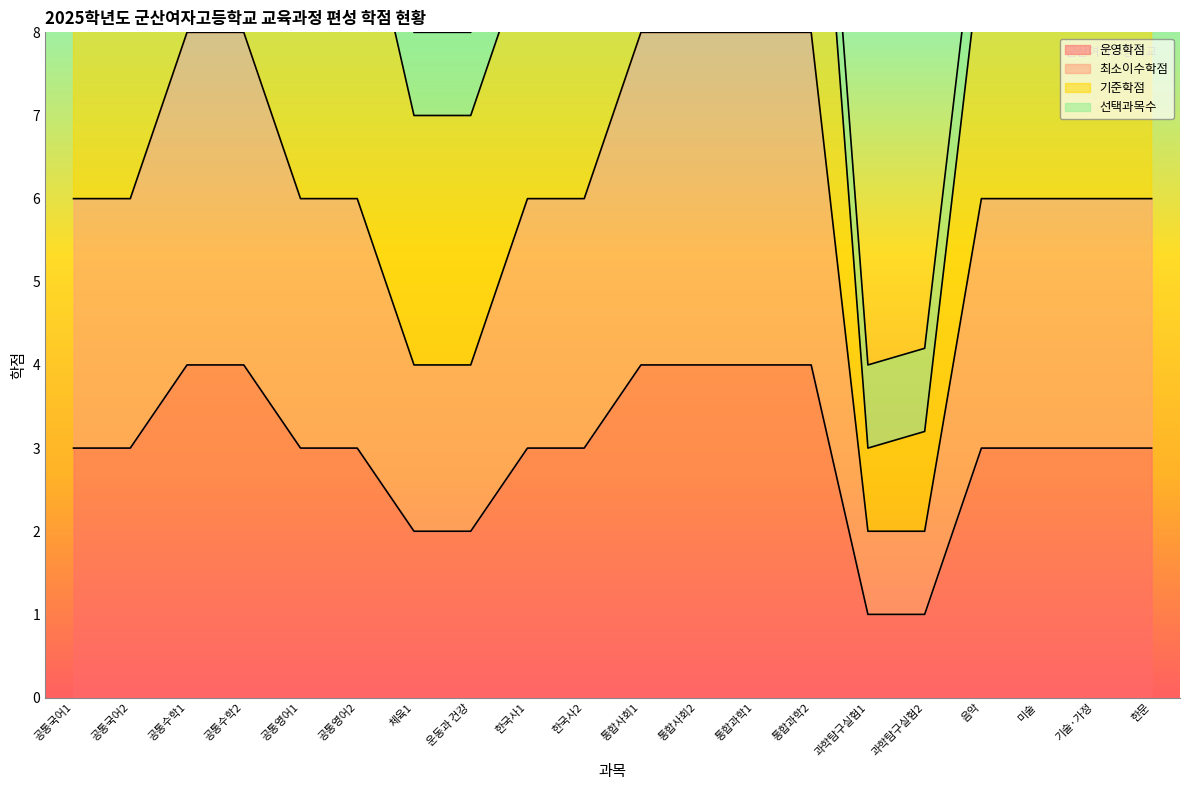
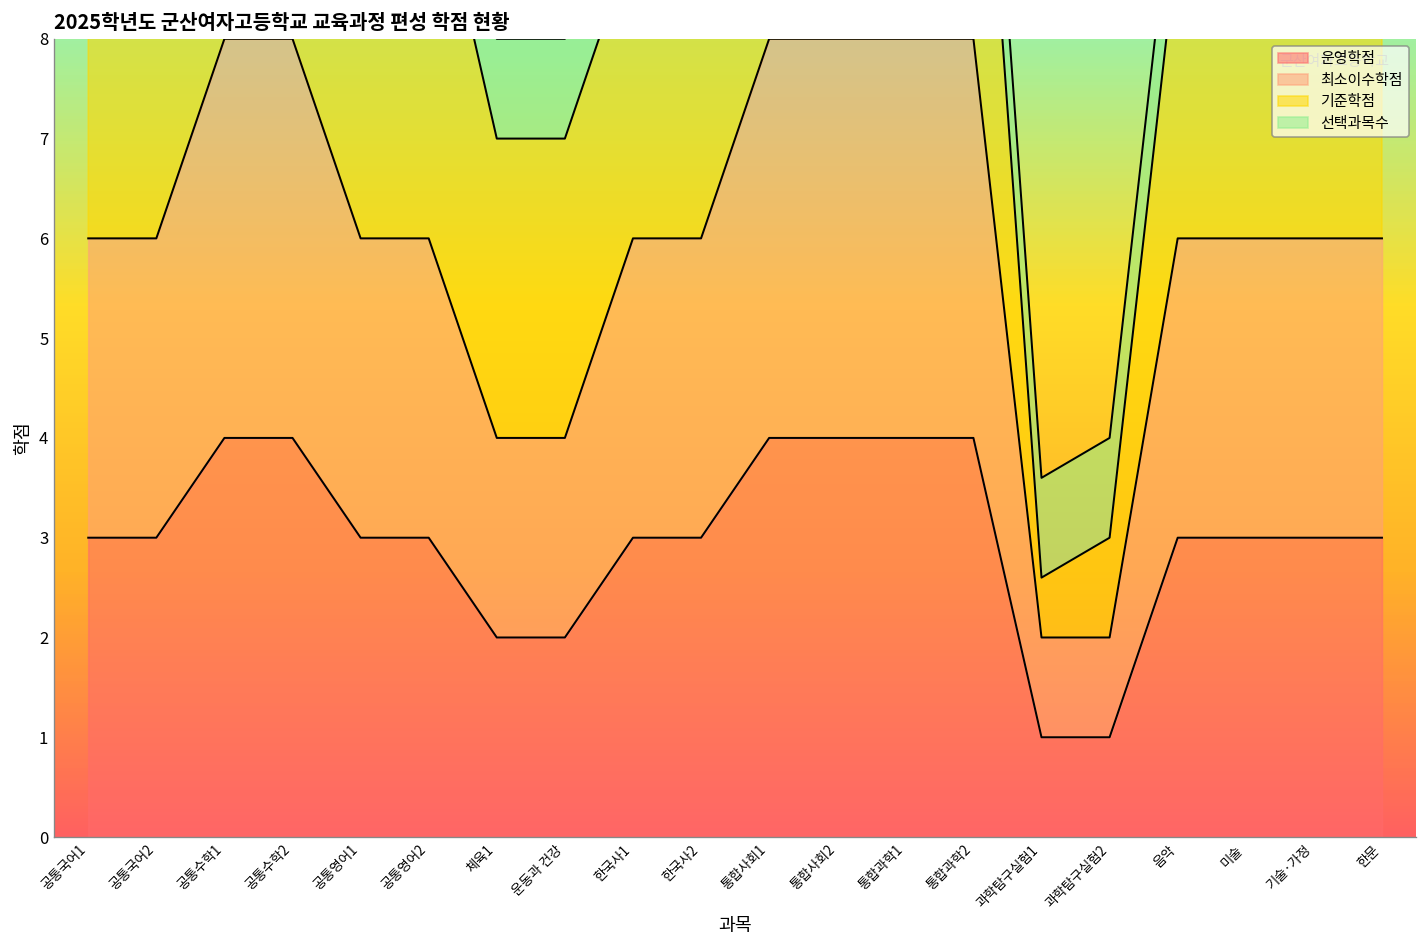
  {
    "기준학점": {
      "체육1": 3.0,
      "운동과 건강": 3.0,
-     "과학탐구실험1": 1.0,
-     "과학탐구실험2": 1.2
+     "과학탐구실험1": 0.6,
+     "과학탐구실험2": 1.0
    },
    "선택과목수": {
      "체육1": 1.0,
      "운동과 건강": 1.0,
      "과학탐구실험1": 1.0,
      "과학탐구실험2": 1.0
    }
  }
